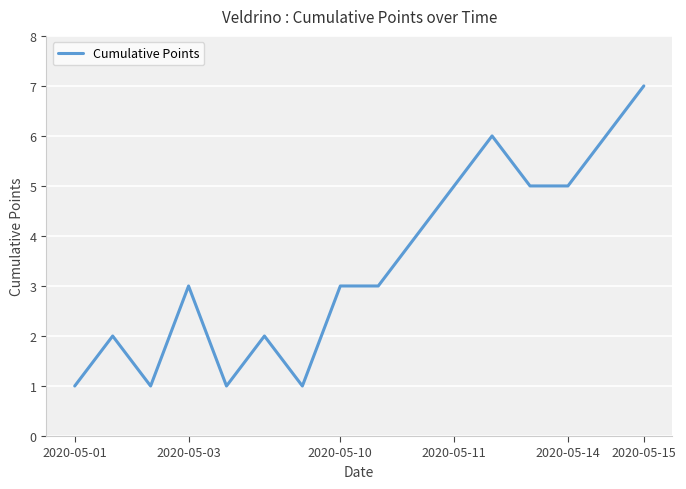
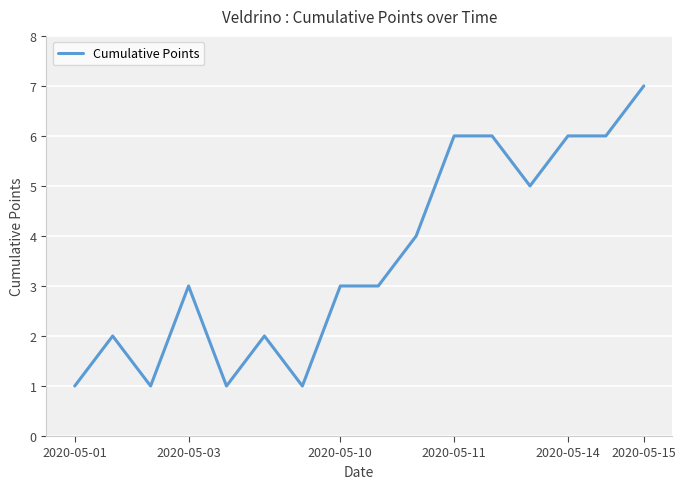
  {
    "2020-05-01": 1,
    "2020-05-03": 3,
    "2020-05-10": 3,
-   "2020-05-11": 5,
-   "2020-05-14": 5,
+   "2020-05-11": 6,
+   "2020-05-14": 6,
    "2020-05-15": 7
  }
